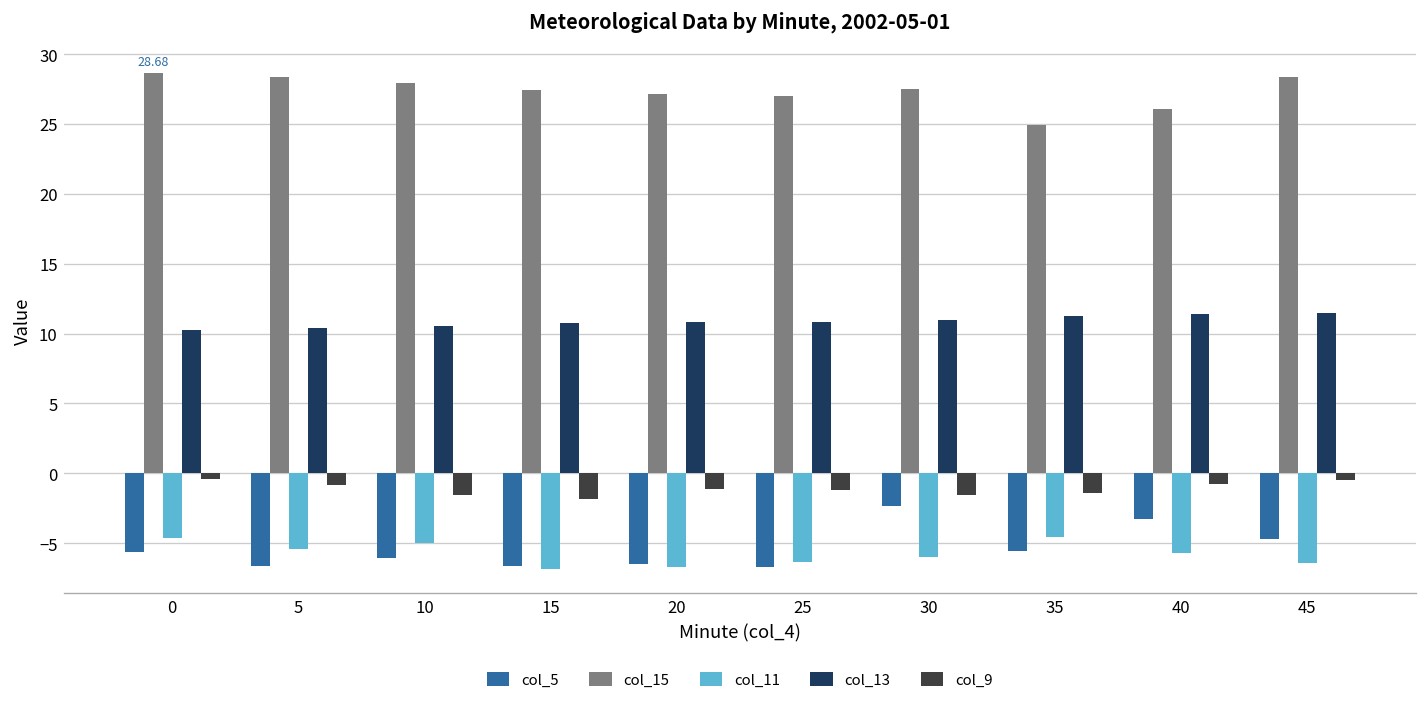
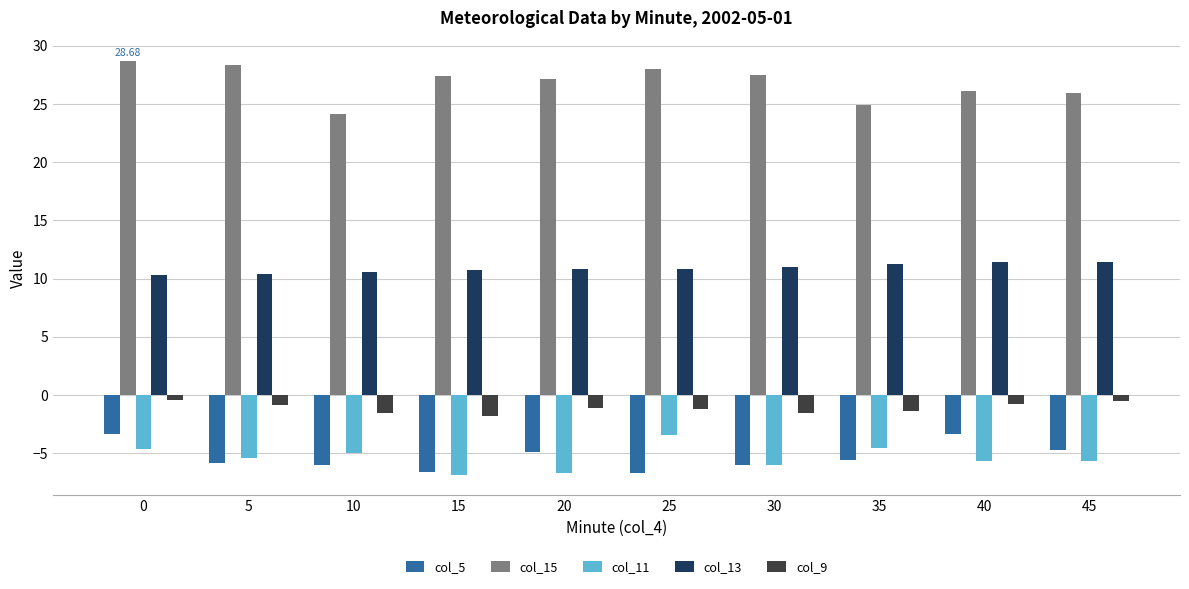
  {
    "col_5": {
-     "0": -5.7,
-     "5": -6.7,
+     "0": -3.4,
+     "5": -5.9,
      "10": -6.1,
      "15": -6.6,
-     "20": -6.5,
+     "20": -4.9,
      "25": -6.7,
-     "30": -2.3,
+     "30": -6.0,
      "35": -5.6,
      "40": -3.3,
      "45": -4.7
    },
    "col_15": {
      "5": 28.4,
-     "10": 27.9,
+     "10": 24.1,
      "15": 27.4,
      "20": 27.2,
-     "25": 27.0,
+     "25": 28.0,
      "30": 27.5,
      "35": 25.0,
      "40": 26.1,
-     "45": 28.3
+     "45": 26.0
    },
    "col_11": {
      "0": -4.6,
      "5": -5.4,
      "10": -5.0,
      "15": -6.8,
      "20": -6.7,
-     "25": -6.3,
+     "25": -3.4,
      "30": -6.0,
      "35": -4.6,
      "40": -5.7,
-     "45": -6.4
+     "45": -5.7
    }
  }
